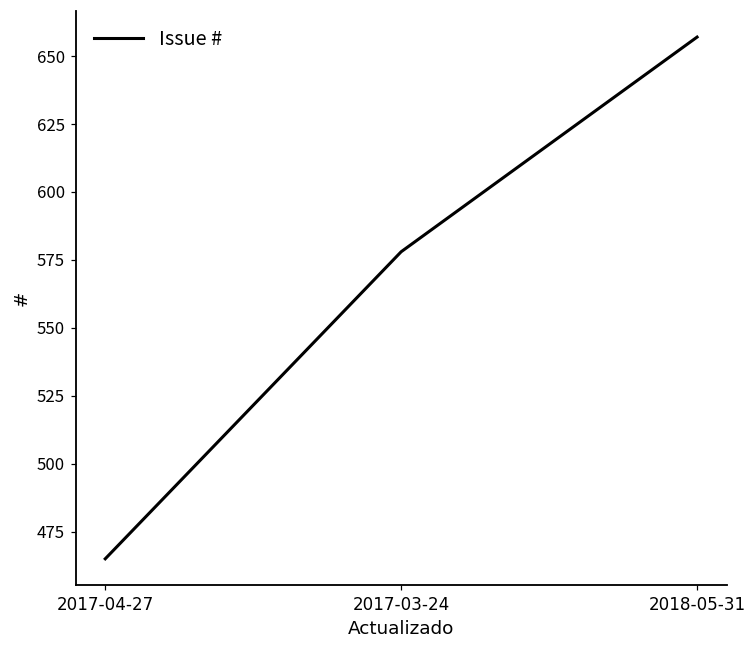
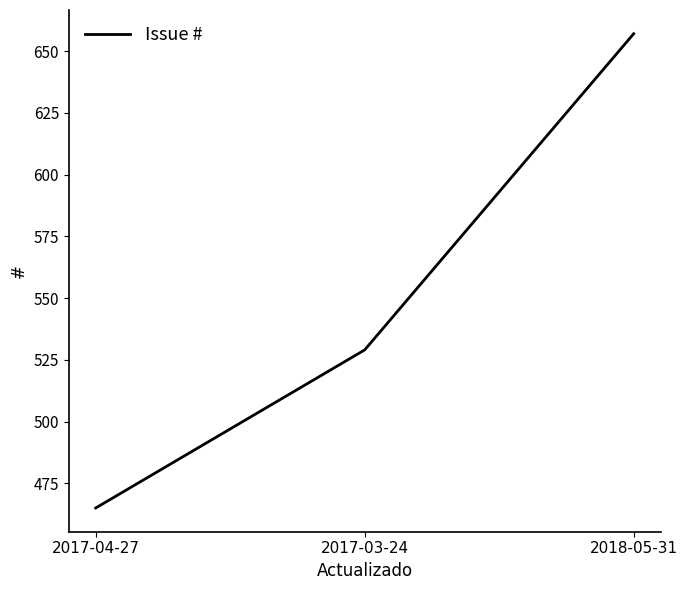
  {
    "2017-04-27": 465,
-   "2017-03-24": 578,
+   "2017-03-24": 529,
    "2018-05-31": 657
  }
